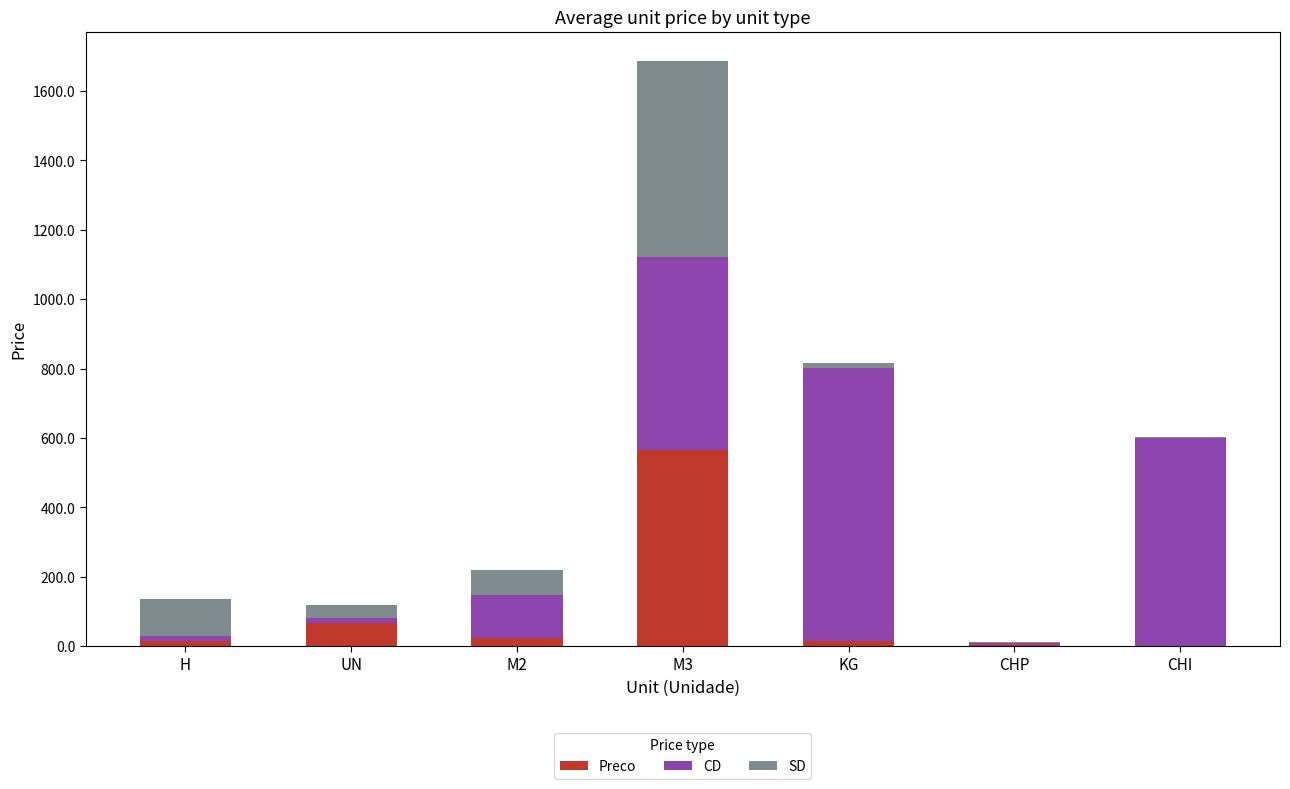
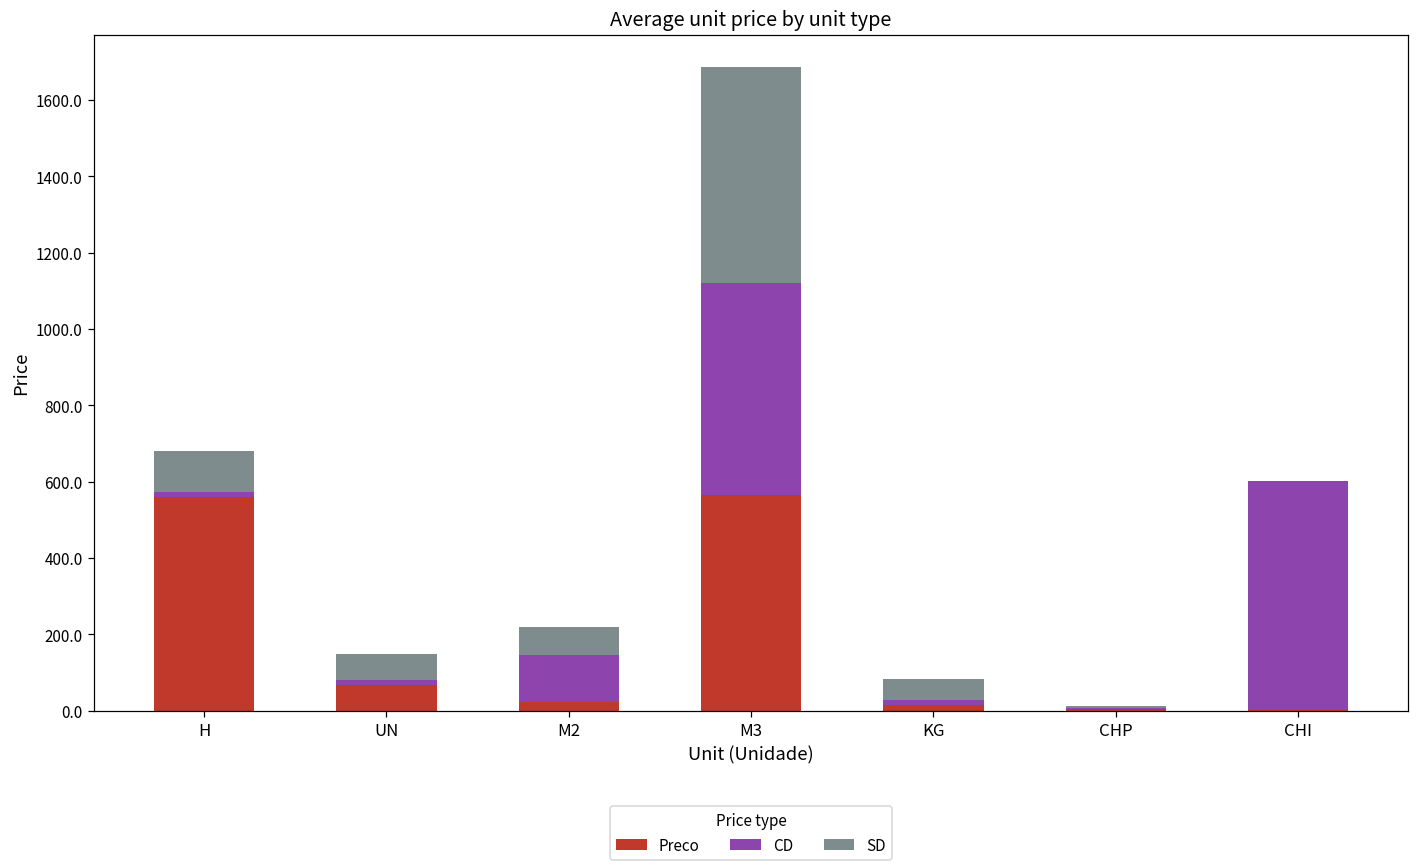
  {
    "Preco": {
-     "H": 10,
+     "H": 560,
      "UN": 70,
      "M2": 20,
      "M3": 560,
      "KG": 10
    },
    "CD": {
      "H": 10,
      "UN": 10,
      "M2": 120,
      "M3": 560,
-     "KG": 790,
+     "KG": 10,
      "CHI": 600
    },
    "SD": {
      "H": 110,
-     "UN": 40,
+     "UN": 70,
      "M2": 70,
      "M3": 560,
-     "KG": 10
+     "KG": 60
    }
  }
